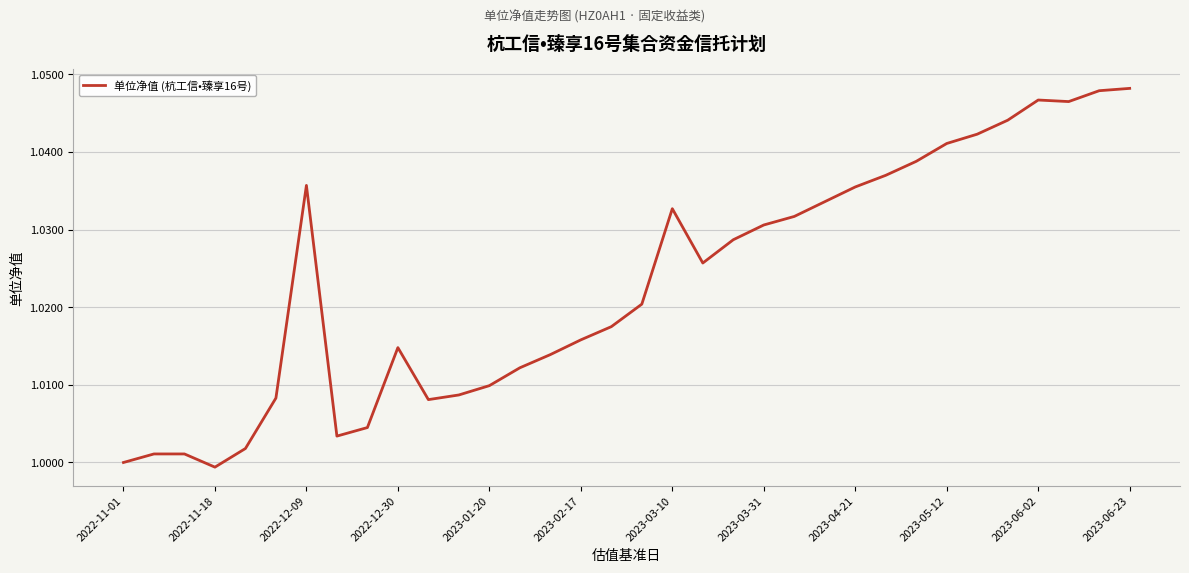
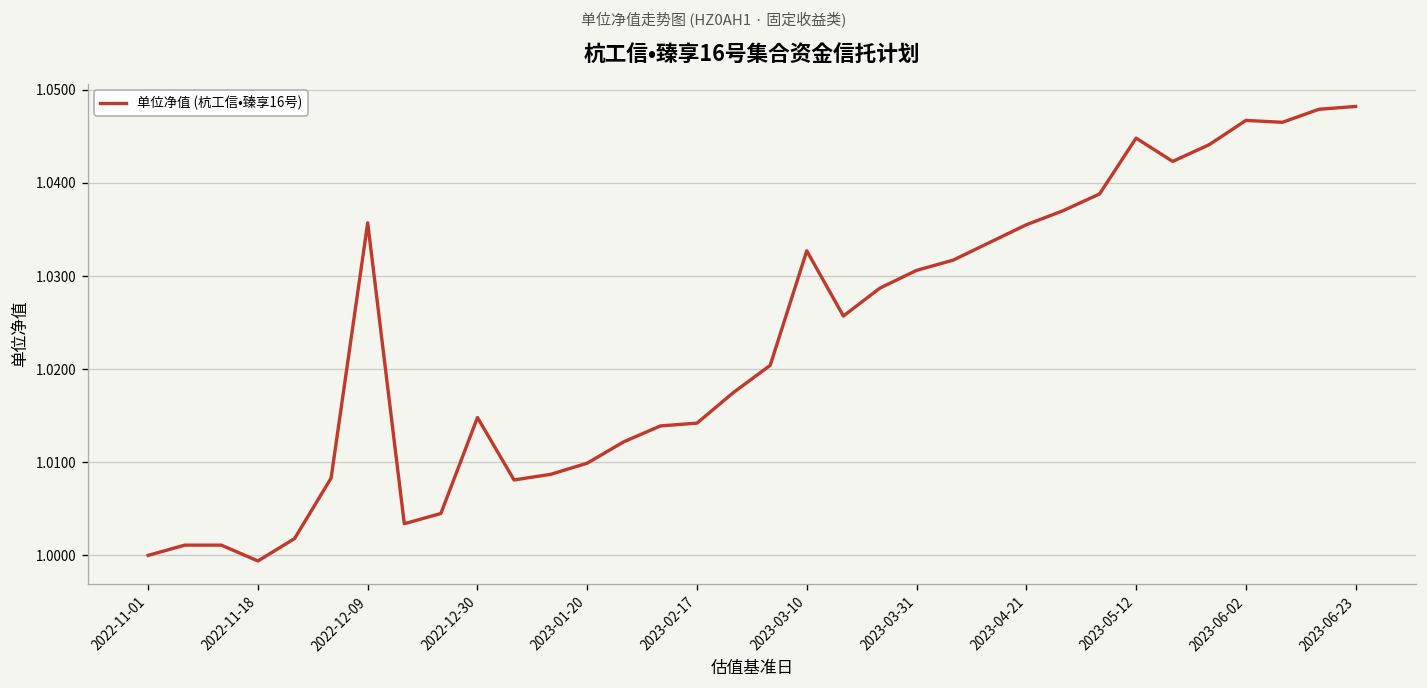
  {
    "2022-11-01": 1.000,
    "2022-11-18": 0.999,
    "2022-12-09": 1.036,
    "2022-12-30": 1.015,
    "2023-01-20": 1.010,
-   "2023-02-17": 1.016,
+   "2023-02-17": 1.014,
    "2023-03-10": 1.033,
    "2023-03-31": 1.031,
    "2023-04-21": 1.036,
-   "2023-05-12": 1.041,
+   "2023-05-12": 1.045,
    "2023-06-02": 1.047,
    "2023-06-23": 1.048
  }
